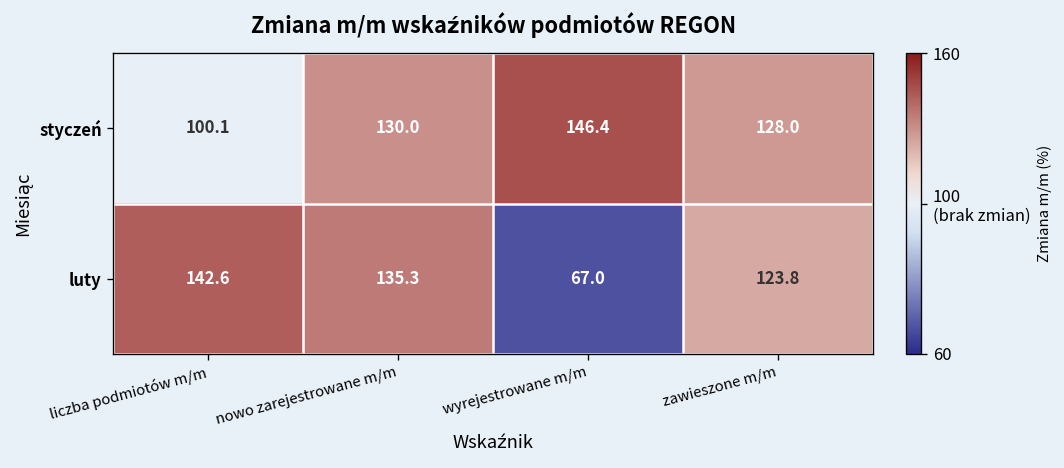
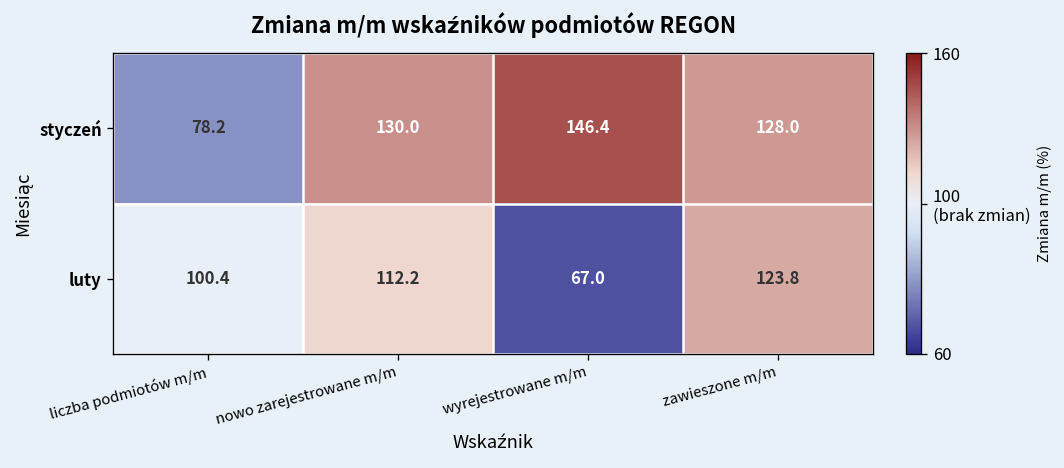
  {
    "styczeń": {
-     "liczba podmiotów m/m": 100.1,
+     "liczba podmiotów m/m": 78.2,
      "nowo zarejestrowane m/m": 130.0,
      "wyrejestrowane m/m": 146.4,
      "zawieszone m/m": 128.0
    },
    "luty": {
-     "liczba podmiotów m/m": 142.6,
-     "nowo zarejestrowane m/m": 135.3,
+     "liczba podmiotów m/m": 100.4,
+     "nowo zarejestrowane m/m": 112.2,
      "wyrejestrowane m/m": 67.0,
      "zawieszone m/m": 123.8
    }
  }
